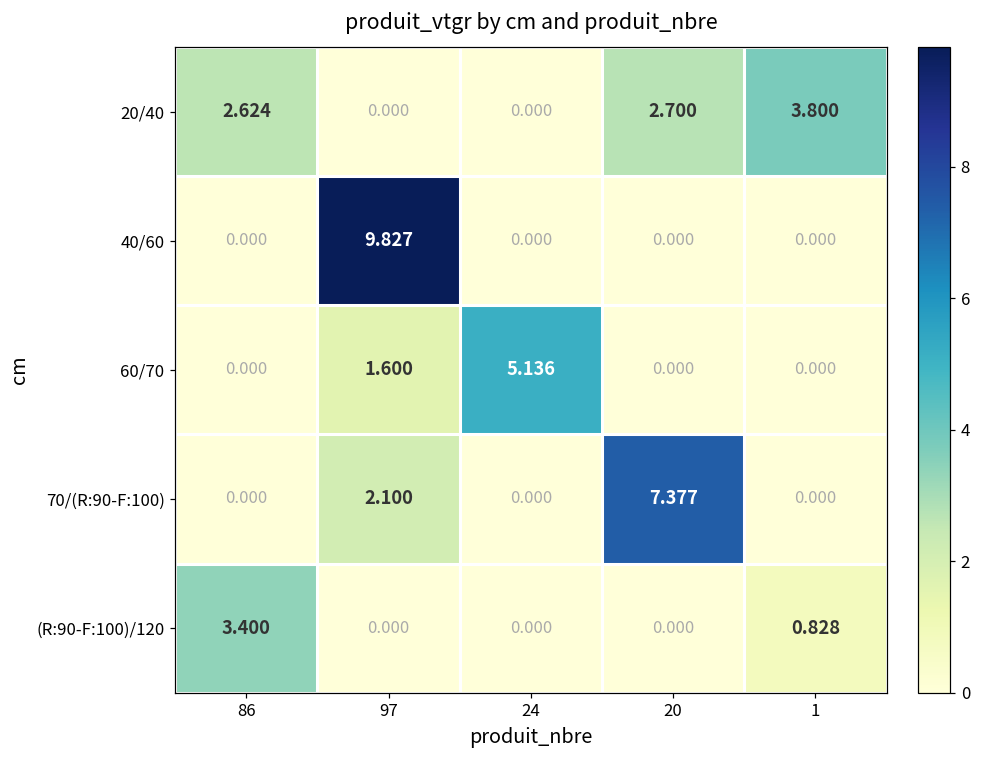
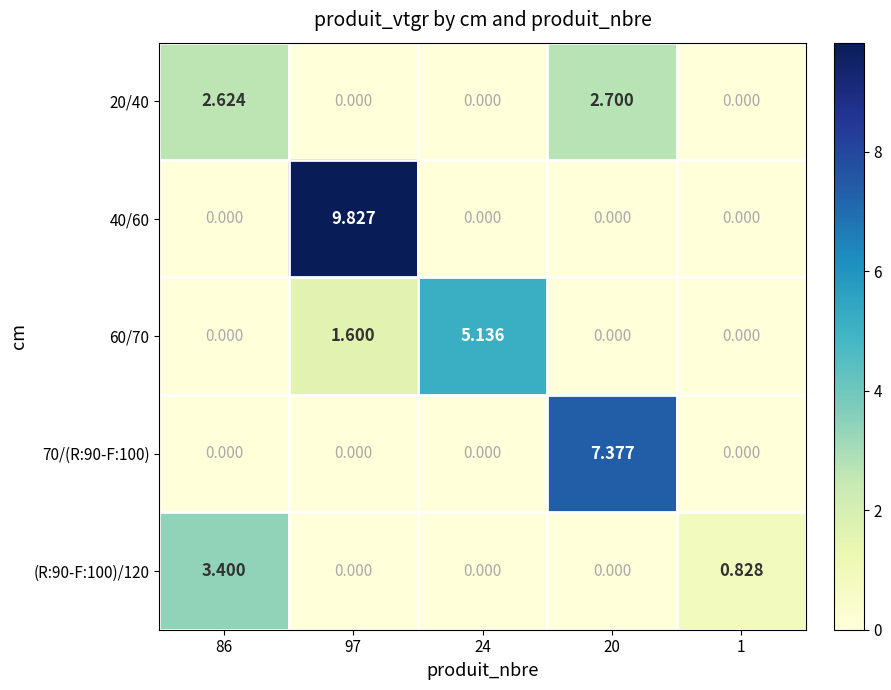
  {
    "20/40": {
      "86": 2.624,
      "97": 0.000,
      "24": 0.000,
      "20": 2.700,
-     "1": 3.800
+     "1": 0.000
    },
    "40/60": {
      "86": 0.000,
      "97": 9.827,
      "24": 0.000,
      "20": 0.000,
      "1": 0.000
    },
    "60/70": {
      "86": 0.000,
      "97": 1.600,
      "24": 5.136,
      "20": 0.000,
      "1": 0.000
    },
    "70/(R:90-F:100)": {
      "86": 0.000,
-     "97": 2.100,
+     "97": 0.000,
      "24": 0.000,
      "20": 7.377,
      "1": 0.000
    },
    "(R:90-F:100)/120": {
      "86": 3.400,
      "97": 0.000,
      "24": 0.000,
      "20": 0.000,
      "1": 0.828
    }
  }
